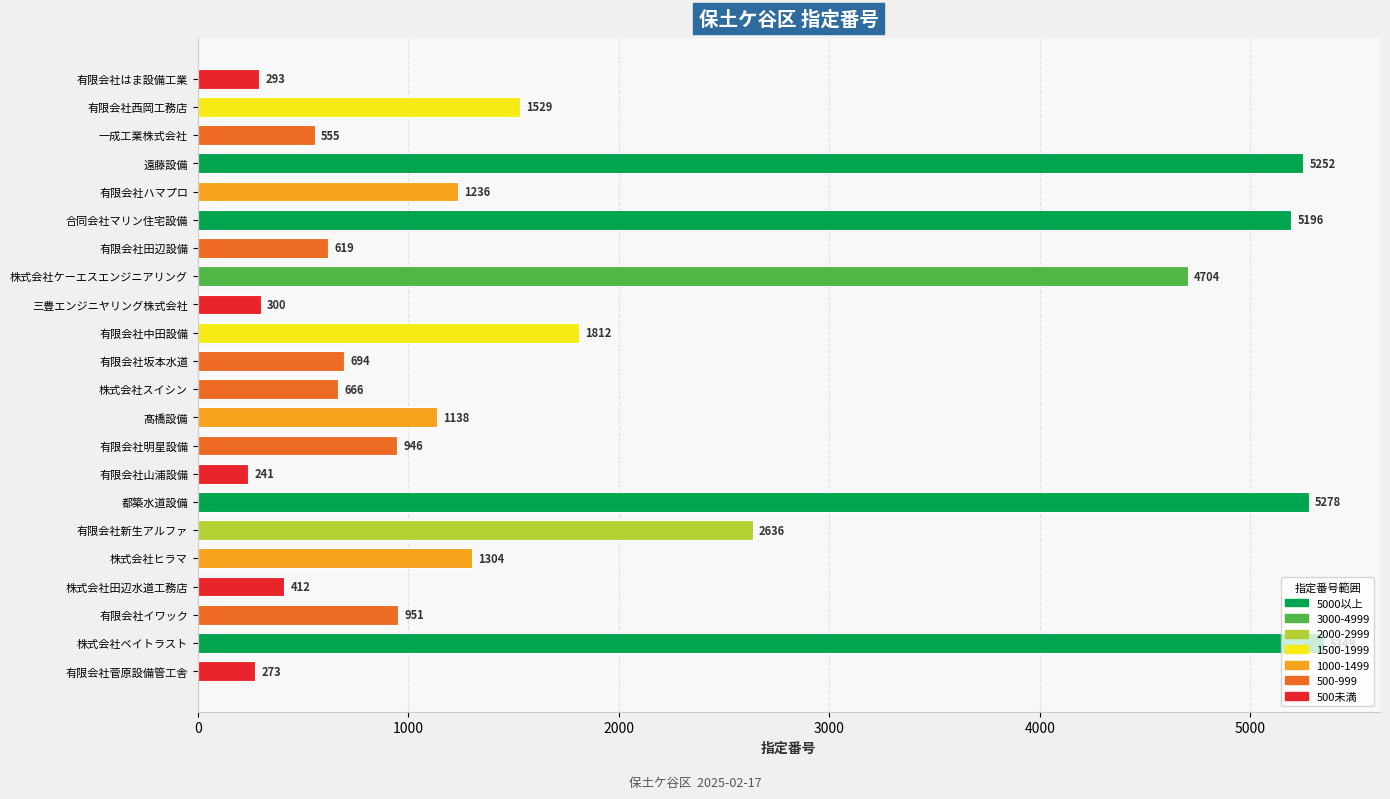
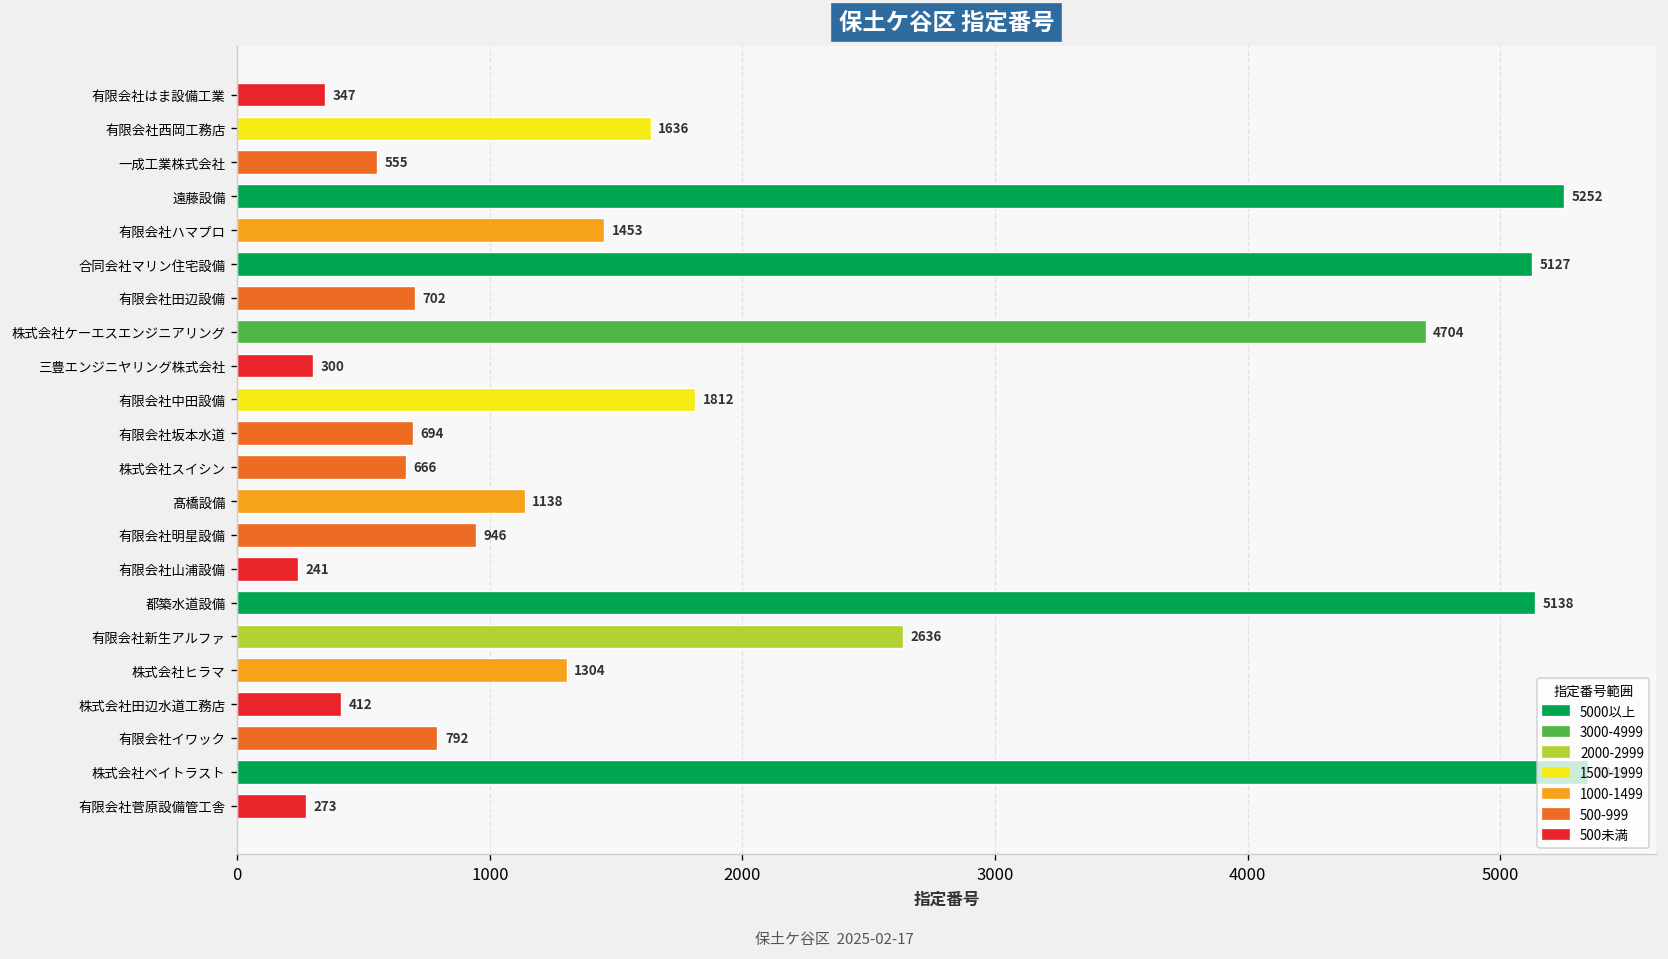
  {
-   "有限会社はま設備工業": 293,
-   "有限会社西岡工務店": 1529,
+   "有限会社はま設備工業": 347,
+   "有限会社西岡工務店": 1636,
    "一成工業株式会社": 555,
    "遠藤設備": 5252,
-   "有限会社ハマプロ": 1236,
-   "合同会社マリン住宅設備": 5196,
-   "有限会社田辺設備": 619,
+   "有限会社ハマプロ": 1453,
+   "合同会社マリン住宅設備": 5127,
+   "有限会社田辺設備": 702,
    "株式会社ケーエスエンジニアリング": 4704,
    "三豊エンジニヤリング株式会社": 300,
    "有限会社中田設備": 1812,
    "有限会社坂本水道": 694,
    "株式会社スイシン": 666,
    "髙橋設備": 1138,
    "有限会社明星設備": 946,
    "有限会社山浦設備": 241,
-   "都築水道設備": 5278,
+   "都築水道設備": 5138,
    "有限会社新生アルファ": 2636,
    "株式会社ヒラマ": 1304,
    "株式会社田辺水道工務店": 412,
-   "有限会社イワック": 951,
+   "有限会社イワック": 792,
    "有限会社菅原設備管工舎": 273
  }
